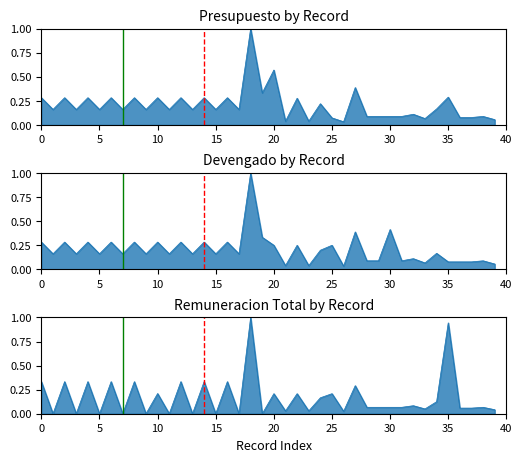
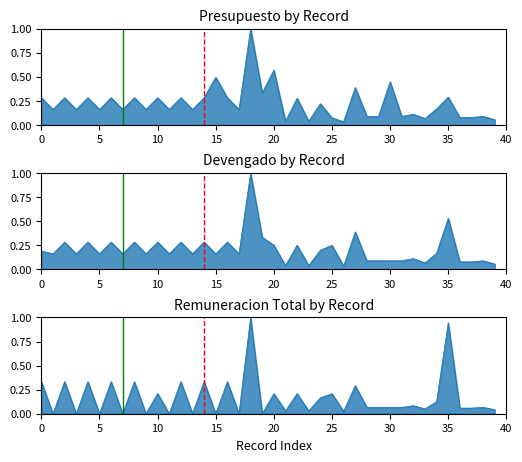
  {
    "Presupuesto by Record": {
      "0": 0.3,
      "5": 0.2,
      "10": 0.3,
-     "15": 0.2,
+     "15": 0.5,
      "20": 0.6,
      "25": 0.1,
-     "30": 0.1,
+     "30": 0.4,
      "35": 0.3
    },
    "Devengado by Record": {
-     "0": 0.3,
+     "0": 0.2,
      "5": 0.2,
      "10": 0.3,
      "15": 0.2,
      "20": 0.3,
      "25": 0.3,
-     "30": 0.4,
-     "35": 0.1
+     "30": 0.1,
+     "35": 0.5
    },
    "Remuneracion Total by Record": {
      "0": 0.3,
      "5": 0.0,
      "10": 0.2,
      "15": 0.0,
      "20": 0.2,
      "25": 0.2,
      "30": 0.1,
      "35": 0.9
    }
  }
